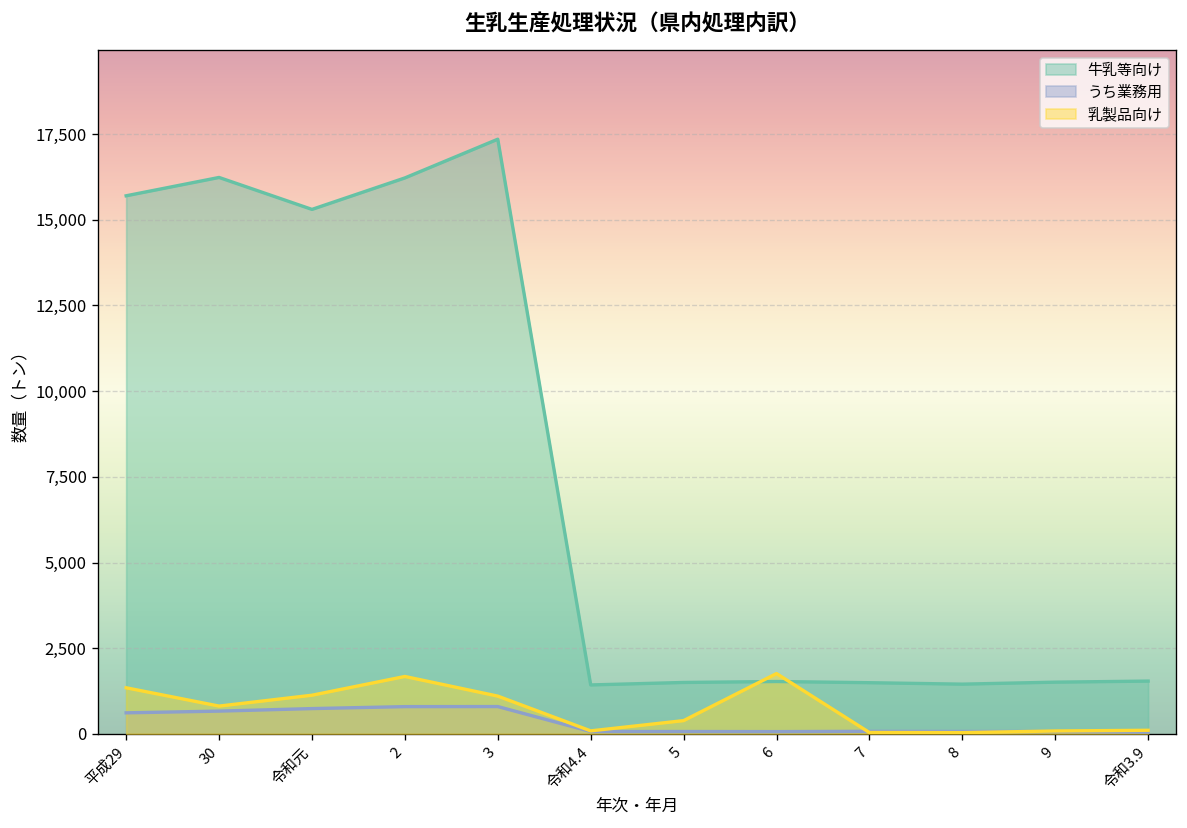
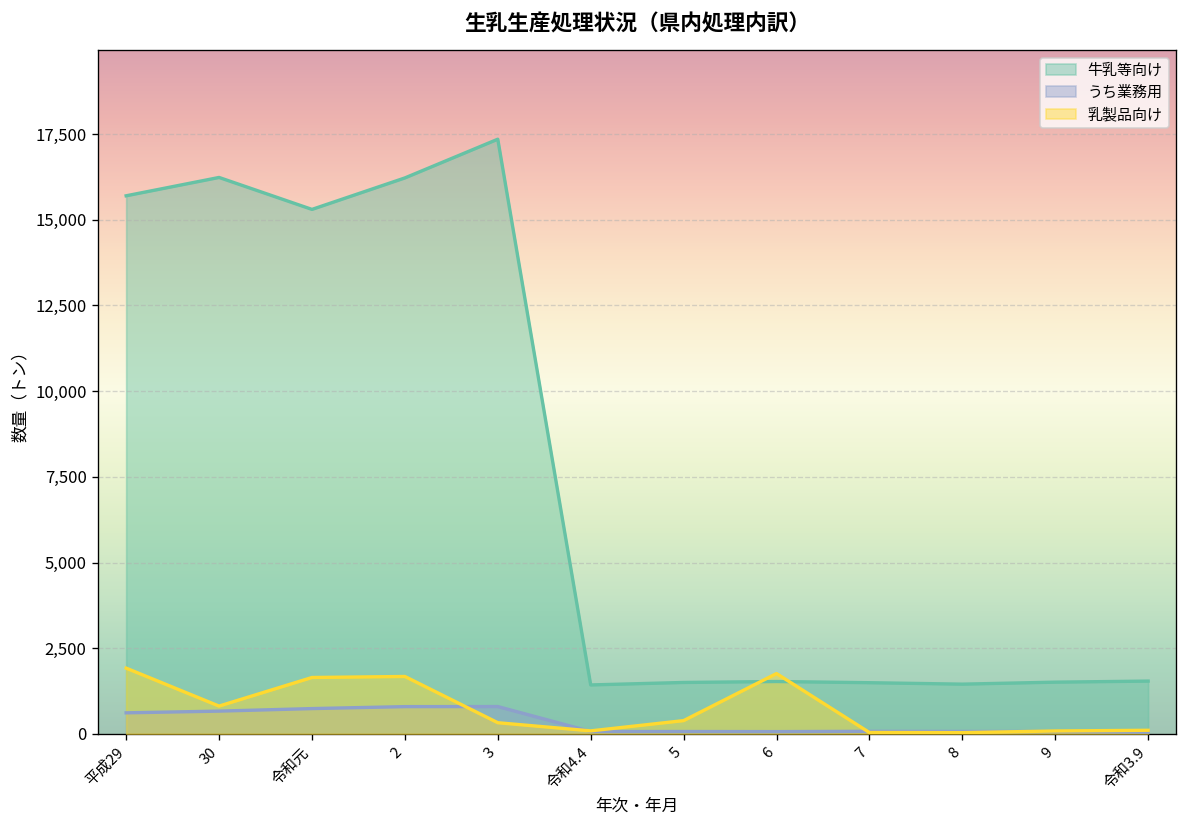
  {
    "乳製品向け": {
-     "平成29": "1,300",
+     "平成29": "1,900",
      "30": "800",
-     "令和元": "1,100",
+     "令和元": "1,600",
      "2": "1,700",
-     "3": "1,100",
+     "3": "300",
      "5": "400",
      "6": "1,800"
    }
  }
